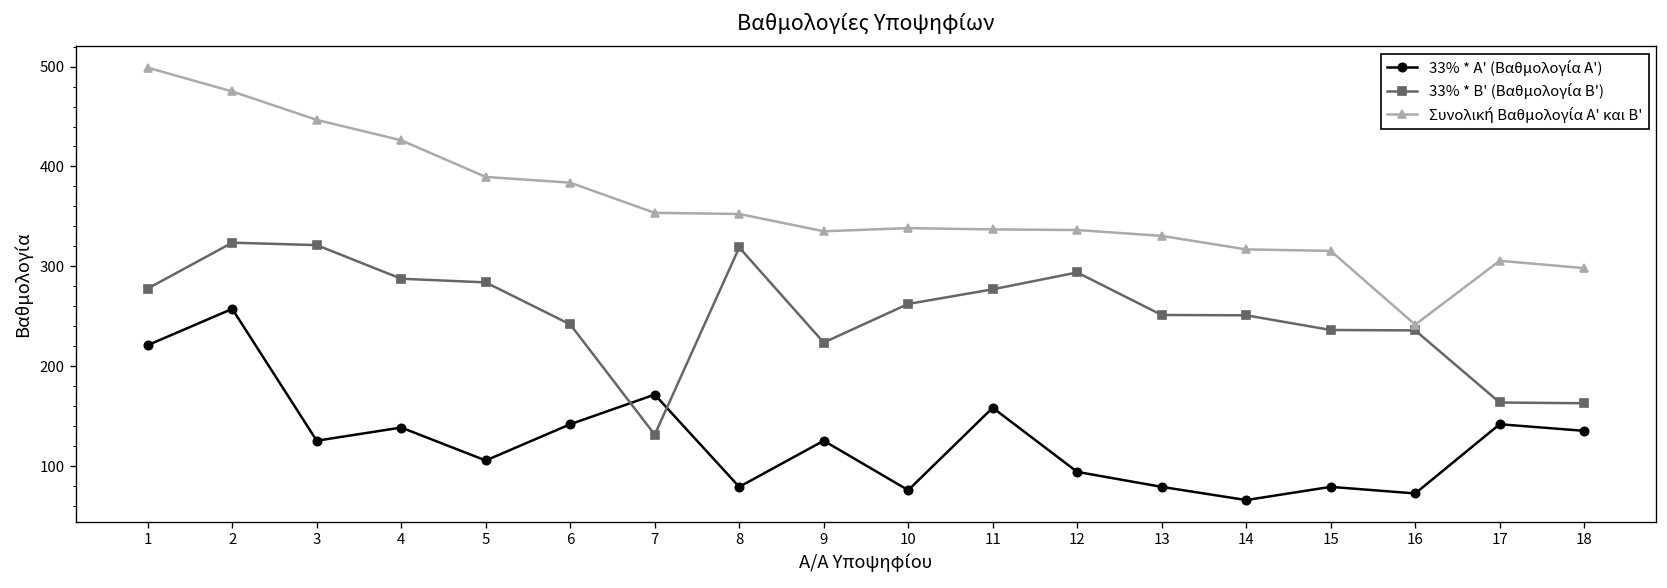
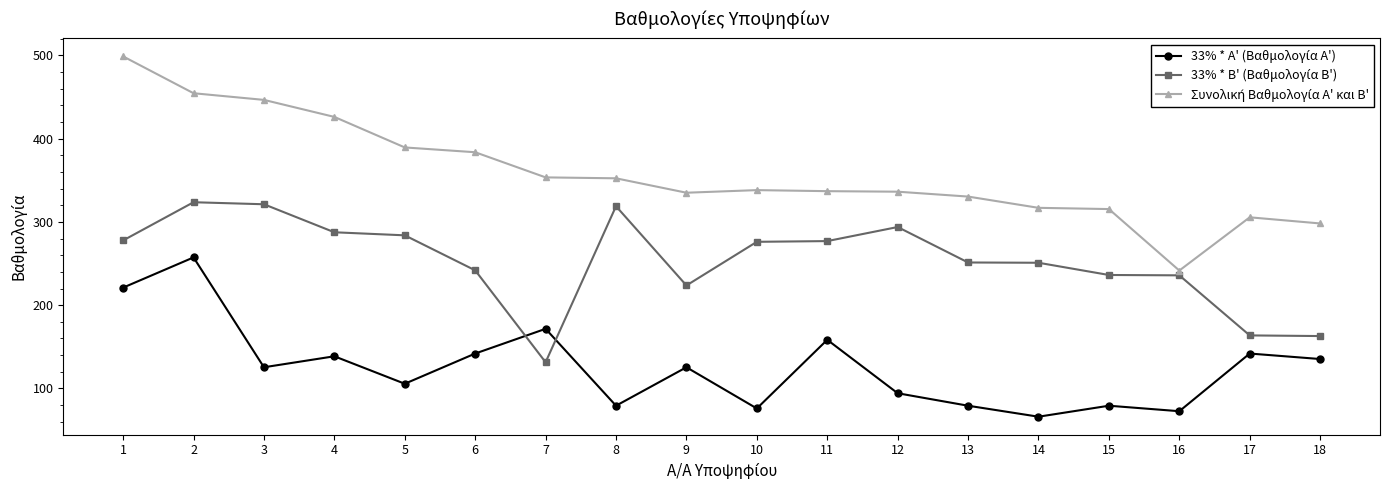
  {
    "33% * A' (Βαθμολογία Α')": {
      "1": 220,
      "2": 260,
      "3": 130,
      "4": 140,
      "5": 110,
      "6": 140,
      "7": 170,
      "8": 80,
      "9": 130,
      "10": 80,
      "11": 160,
      "12": 90,
      "13": 80,
      "14": 70,
      "15": 80,
      "16": 70,
      "17": 140,
      "18": 140
    },
    "33% * B' (Βαθμολογία Β')": {
      "1": 280,
      "2": 320,
      "3": 320,
      "4": 290,
      "5": 280,
      "6": 240,
      "7": 130,
      "8": 320,
      "9": 220,
-     "10": 260,
+     "10": 280,
      "11": 280,
      "12": 290,
      "13": 250,
      "14": 250,
      "15": 240,
      "16": 240,
      "17": 160,
      "18": 160
    },
    "Συνολική Βαθμολογία Α' και Β'": {
      "1": 500,
-     "2": 480,
+     "2": 450,
      "3": 450,
      "4": 430,
      "5": 390,
      "6": 380,
      "7": 350,
      "8": 350,
      "9": 340,
      "10": 340,
      "11": 340,
      "12": 340,
      "13": 330,
      "14": 320,
      "15": 320,
      "16": 240,
      "17": 310,
      "18": 300
    }
  }
